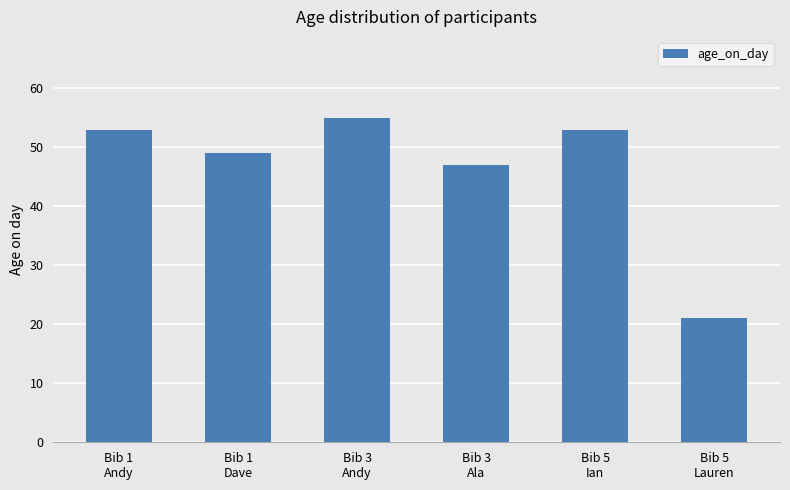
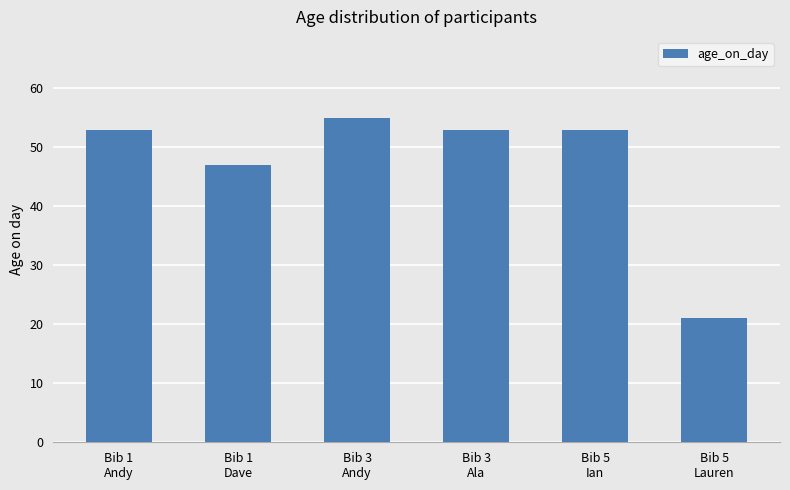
  {
    "Bib 1 Andy": 53,
-   "Bib 1 Dave": 49,
+   "Bib 1 Dave": 47,
    "Bib 3 Andy": 55,
-   "Bib 3 Ala": 47,
+   "Bib 3 Ala": 53,
    "Bib 5 Ian": 53,
    "Bib 5 Lauren": 21
  }
